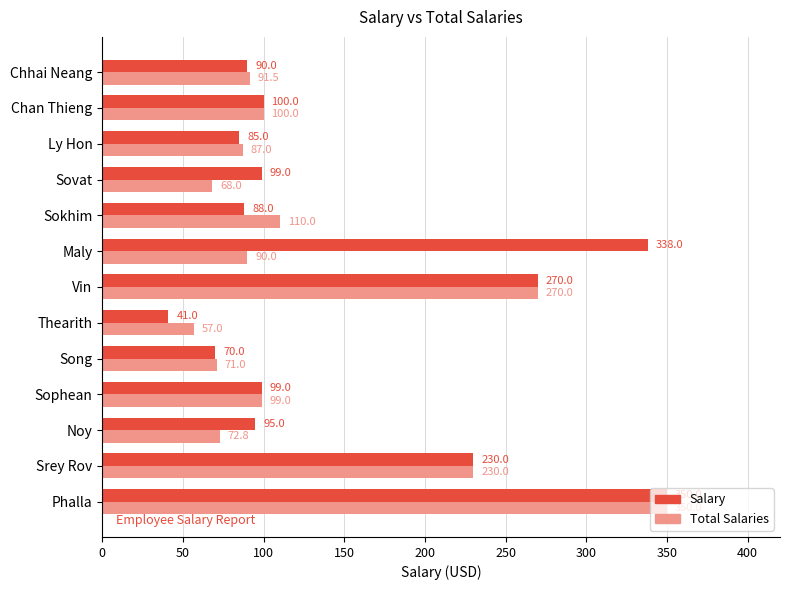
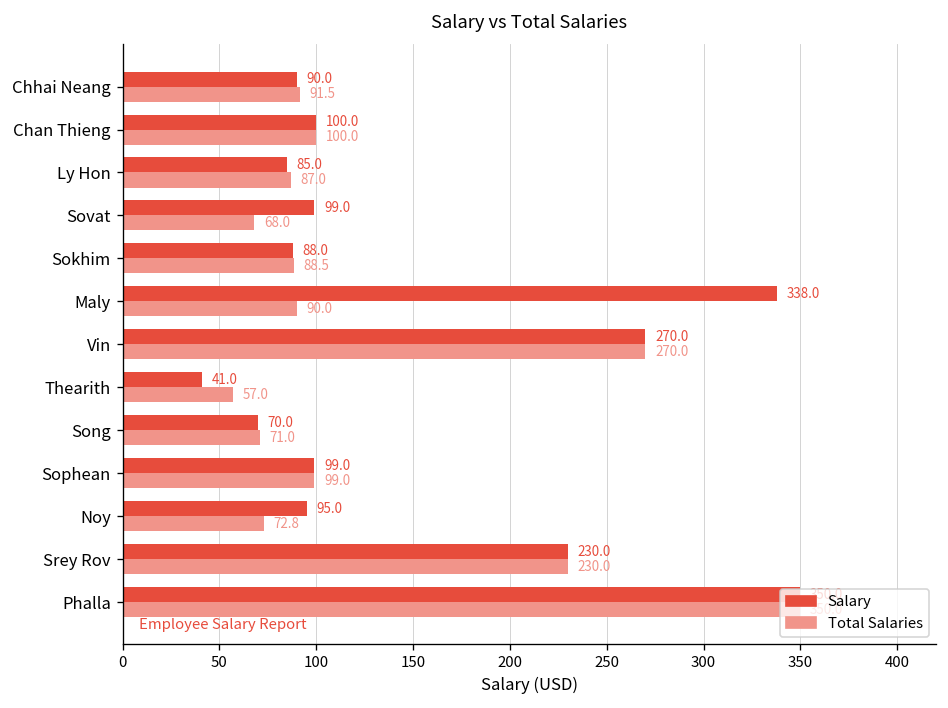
  {
    "Salary": {
      "Chhai Neang": 90.0,
      "Chan Thieng": 100.0,
      "Ly Hon": 85.0,
      "Sovat": 99.0,
      "Sokhim": 88.0,
      "Maly": 338.0,
      "Vin": 270.0,
      "Thearith": 41.0,
      "Song": 70.0,
      "Sophean": 99.0,
      "Noy": 95.0,
      "Srey Rov": 230.0
    },
    "Total Salaries": {
      "Chhai Neang": 91.5,
      "Chan Thieng": 100.0,
      "Ly Hon": 87.0,
      "Sovat": 68.0,
-     "Sokhim": 110.0,
+     "Sokhim": 88.5,
      "Maly": 90.0,
      "Vin": 270.0,
      "Thearith": 57.0,
      "Song": 71.0,
      "Sophean": 99.0,
      "Noy": 72.8,
      "Srey Rov": 230.0
    }
  }
